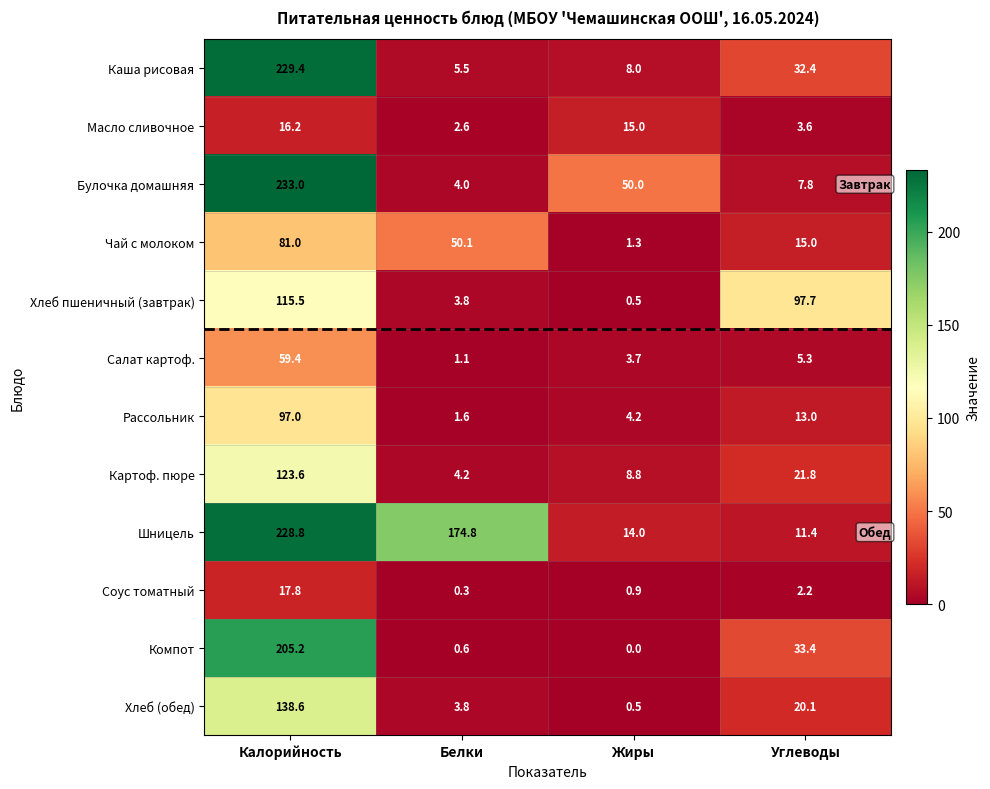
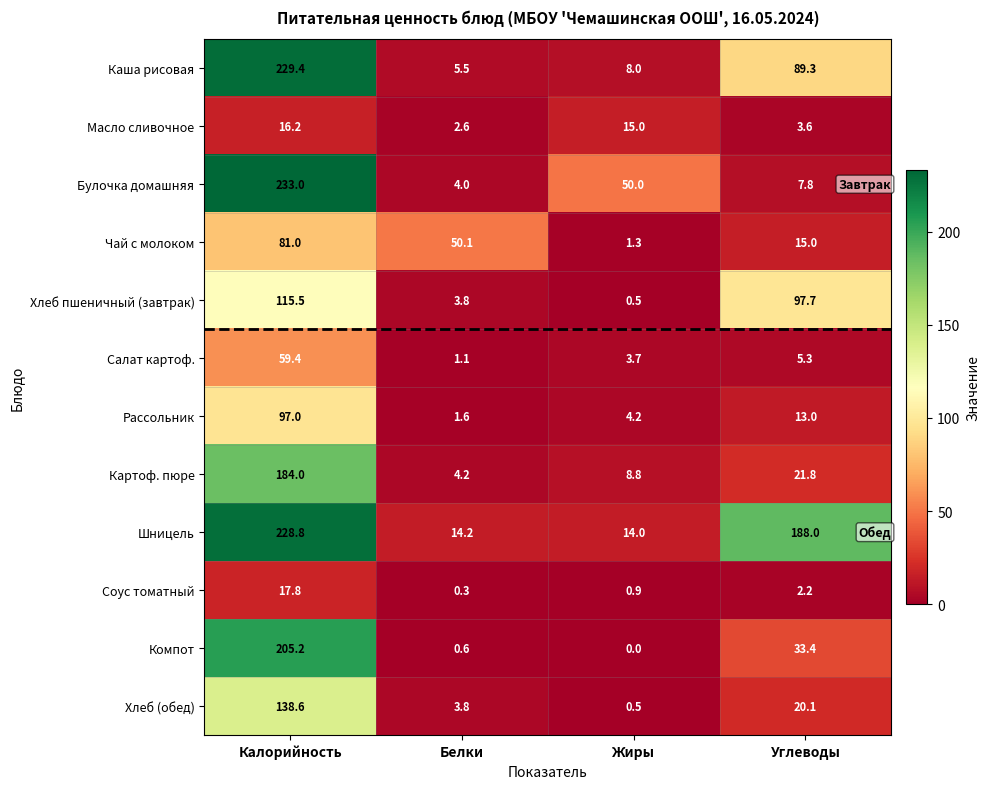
  {
    "Каша рисовая": {
      "Калорийность": 229.4,
      "Белки": 5.5,
      "Жиры": 8.0,
-     "Углеводы": 32.4
+     "Углеводы": 89.3
    },
    "Масло сливочное": {
      "Калорийность": 16.2,
      "Белки": 2.6,
      "Жиры": 15.0,
      "Углеводы": 3.6
    },
    "Булочка домашняя": {
      "Калорийность": 233.0,
      "Белки": 4.0,
      "Жиры": 50.0,
      "Углеводы": 7.8
    },
    "Чай с молоком": {
      "Калорийность": 81.0,
      "Белки": 50.1,
      "Жиры": 1.3,
      "Углеводы": 15.0
    },
    "Хлеб пшеничный (завтрак)": {
      "Калорийность": 115.5,
      "Белки": 3.8,
      "Жиры": 0.5,
      "Углеводы": 97.7
    },
    "Салат картоф.": {
      "Калорийность": 59.4,
      "Белки": 1.1,
      "Жиры": 3.7,
      "Углеводы": 5.3
    },
    "Рассольник": {
      "Калорийность": 97.0,
      "Белки": 1.6,
      "Жиры": 4.2,
      "Углеводы": 13.0
    },
    "Картоф. пюре": {
-     "Калорийность": 123.6,
+     "Калорийность": 184.0,
      "Белки": 4.2,
      "Жиры": 8.8,
      "Углеводы": 21.8
    },
    "Шницель": {
      "Калорийность": 228.8,
-     "Белки": 174.8,
+     "Белки": 14.2,
      "Жиры": 14.0,
-     "Углеводы": 11.4
+     "Углеводы": 188.0
    },
    "Соус томатный": {
      "Калорийность": 17.8,
      "Белки": 0.3,
      "Жиры": 0.9,
      "Углеводы": 2.2
    },
    "Компот": {
      "Калорийность": 205.2,
      "Белки": 0.6,
      "Жиры": 0.0,
      "Углеводы": 33.4
    },
    "Хлеб (обед)": {
      "Калорийность": 138.6,
      "Белки": 3.8,
      "Жиры": 0.5,
      "Углеводы": 20.1
    }
  }
